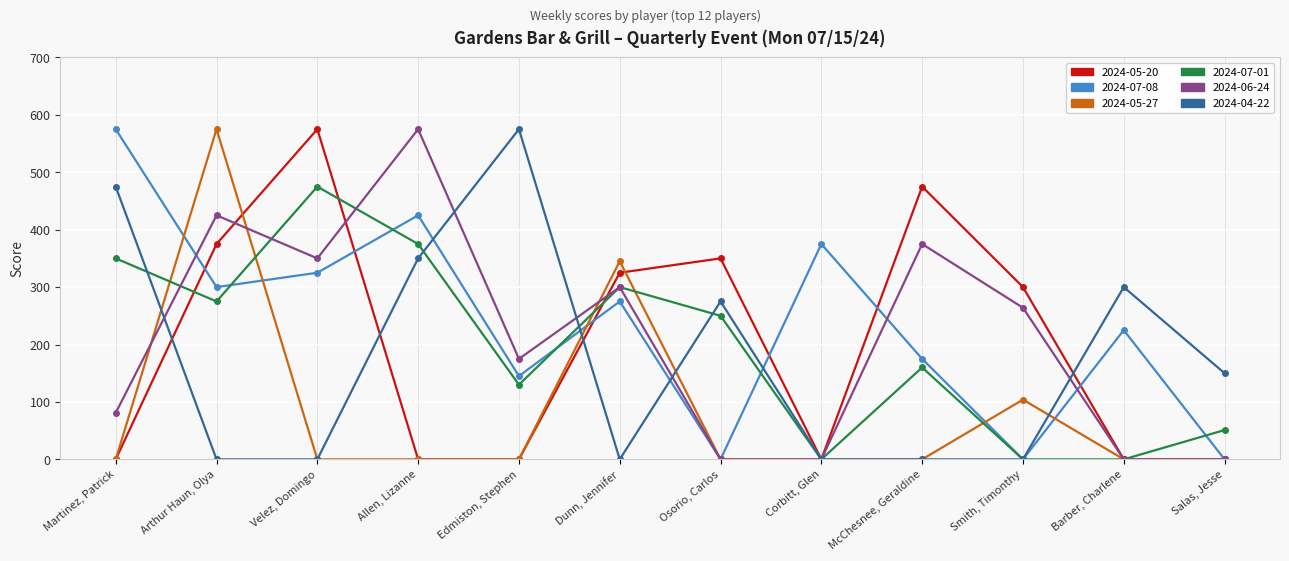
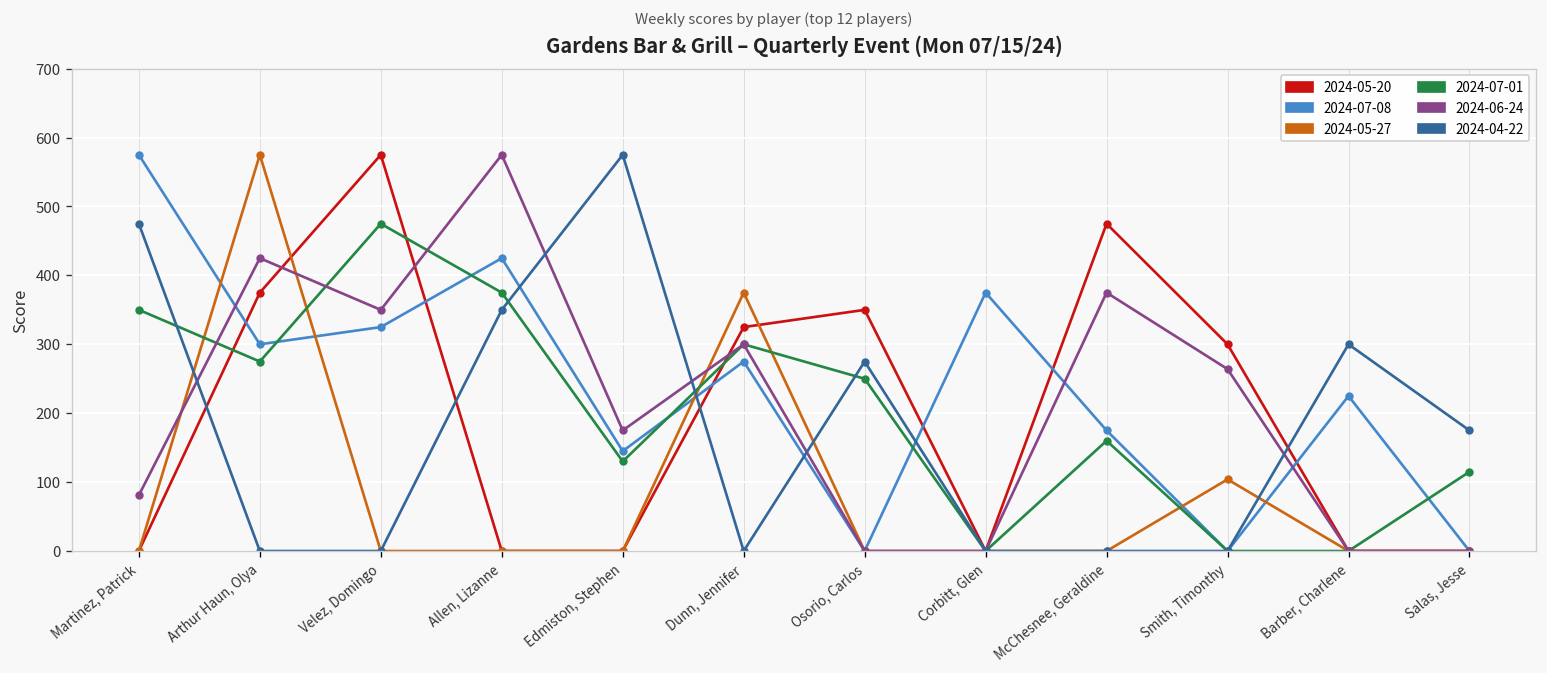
  {
    "2024-05-20": {
      "Arthur Haun, Olya": 380,
      "Velez, Domingo": 580,
      "Dunn, Jennifer": 330,
      "Osorio, Carlos": 350,
      "McChesnee, Geraldine": 480,
      "Smith, Timonthy": 300
    },
    "2024-07-08": {
      "Martinez, Patrick": 580,
      "Arthur Haun, Olya": 300,
      "Velez, Domingo": 330,
      "Allen, Lizanne": 430,
      "Edmiston, Stephen": 150,
      "Dunn, Jennifer": 280,
      "Corbitt, Glen": 380,
      "McChesnee, Geraldine": 180,
      "Barber, Charlene": 230
    },
    "2024-05-27": {
      "Arthur Haun, Olya": 580,
-     "Dunn, Jennifer": 350,
+     "Dunn, Jennifer": 380,
      "Smith, Timonthy": 100
    },
    "2024-07-01": {
      "Martinez, Patrick": 350,
      "Arthur Haun, Olya": 280,
      "Velez, Domingo": 480,
      "Allen, Lizanne": 380,
      "Edmiston, Stephen": 130,
      "Osorio, Carlos": 250,
      "McChesnee, Geraldine": 160,
-     "Salas, Jesse": 50
+     "Salas, Jesse": 120
    },
    "2024-06-24": {
      "Martinez, Patrick": 80,
      "Arthur Haun, Olya": 430,
      "Velez, Domingo": 350,
      "Allen, Lizanne": 580,
      "Edmiston, Stephen": 180,
      "McChesnee, Geraldine": 380,
      "Smith, Timonthy": 260
    },
    "2024-04-22": {
      "Martinez, Patrick": 480,
      "Arthur Haun, Olya": 0,
      "Allen, Lizanne": 350,
      "Edmiston, Stephen": 580,
      "Dunn, Jennifer": 0,
      "Osorio, Carlos": 280,
      "Barber, Charlene": 300,
-     "Salas, Jesse": 150
+     "Salas, Jesse": 180
    }
  }
